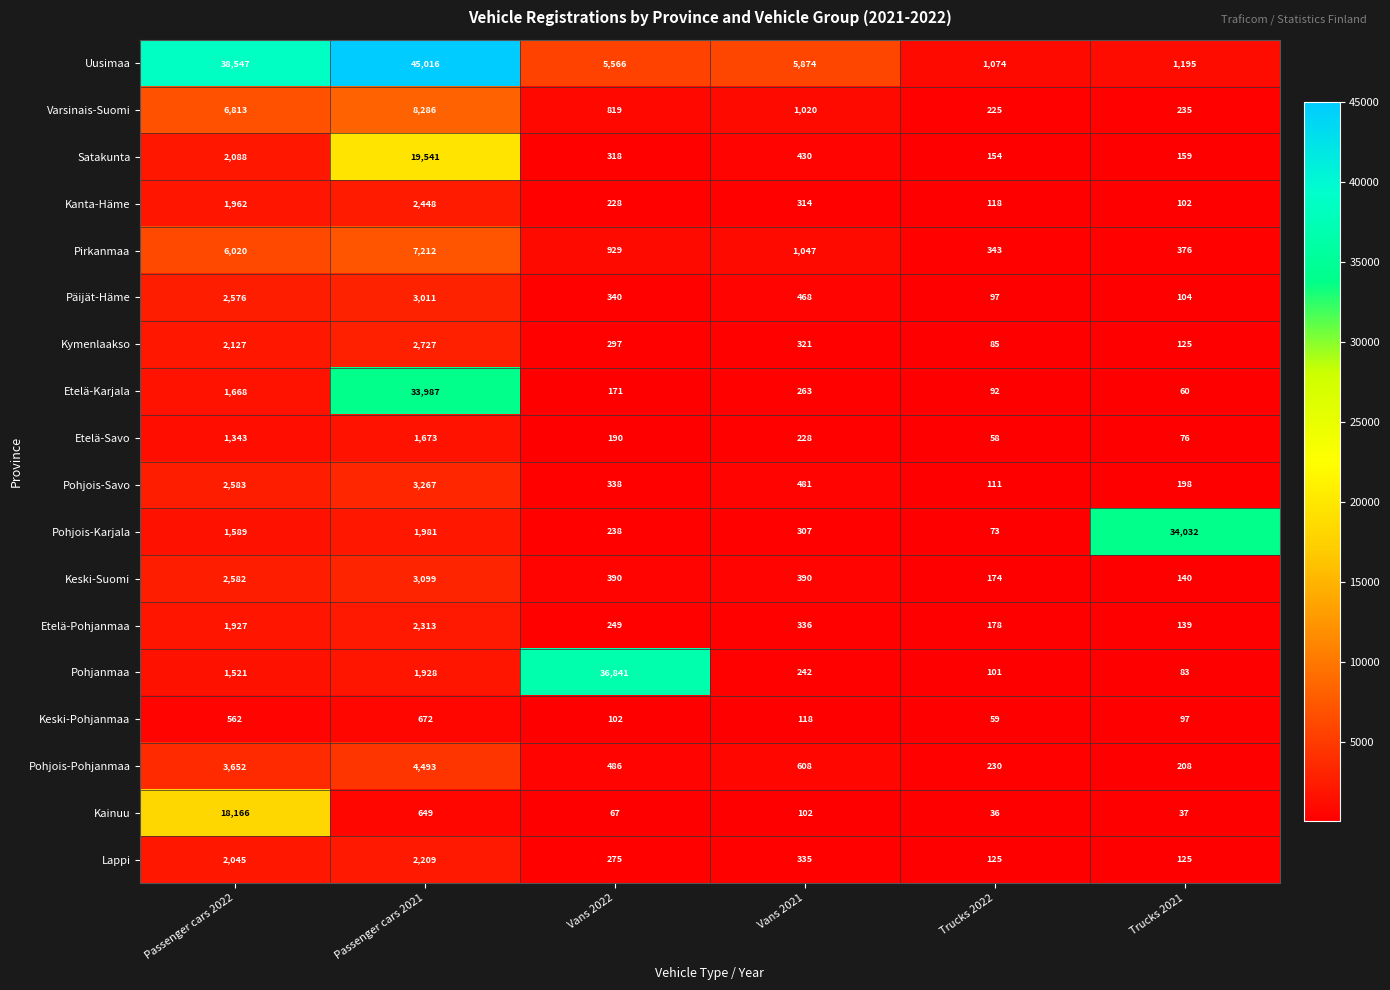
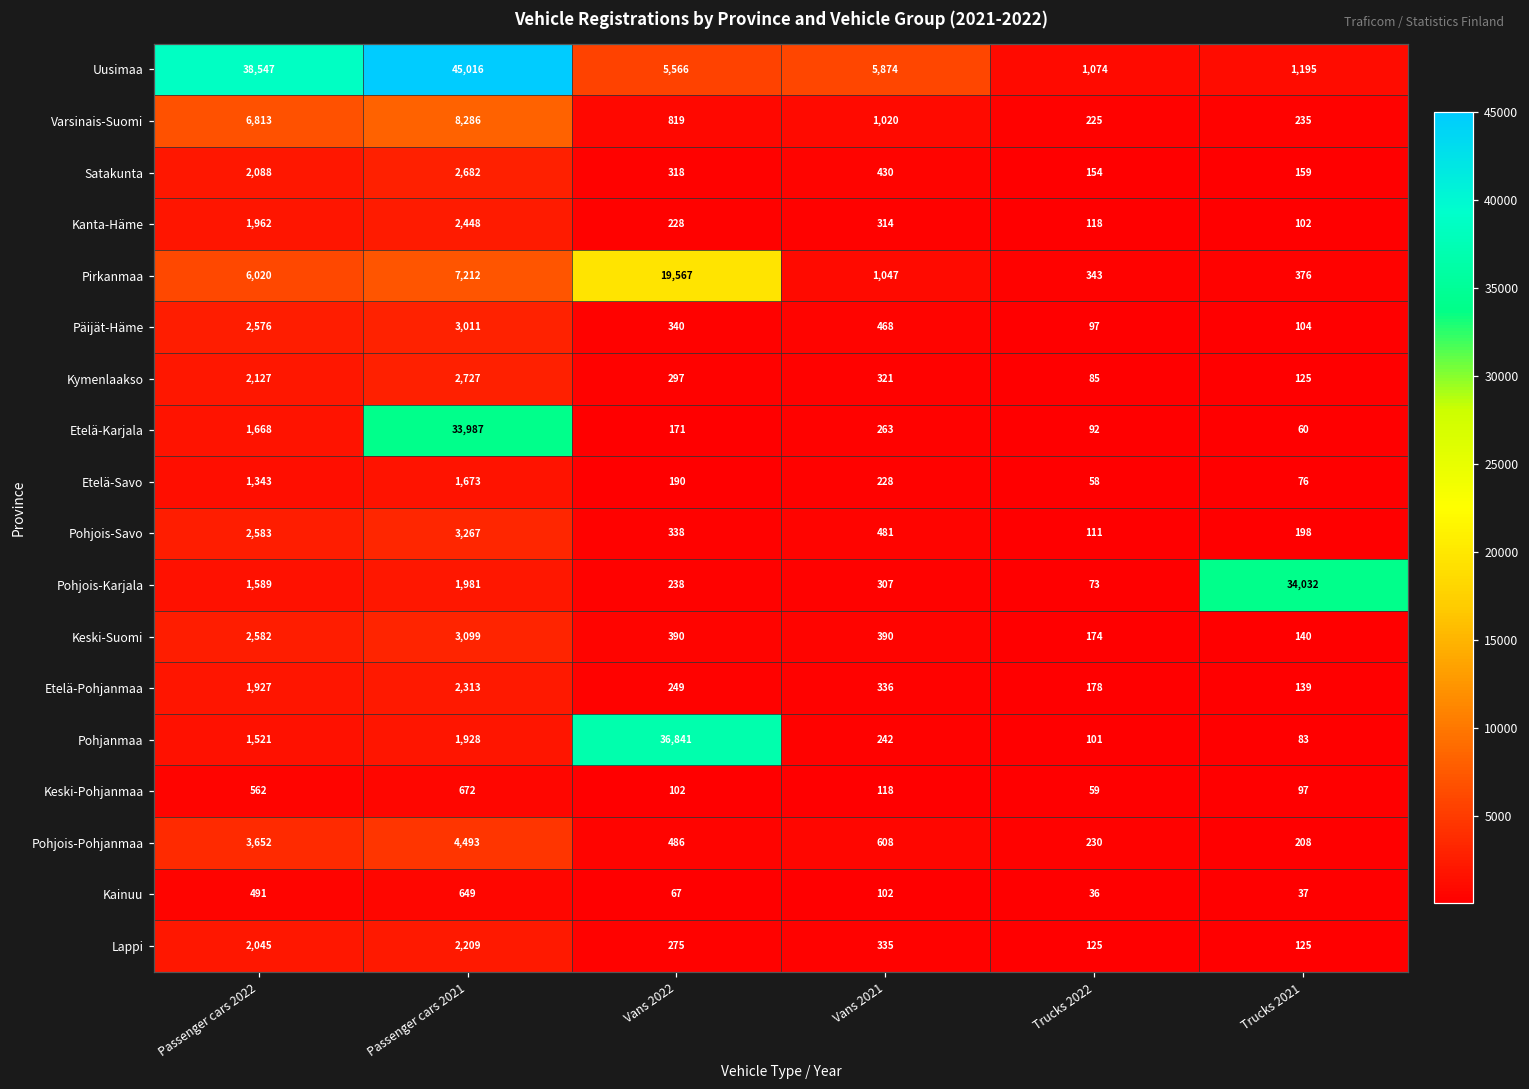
  {
    "Uusimaa": {
      "Passenger cars 2022": "38,547",
      "Passenger cars 2021": "45,016",
      "Vans 2022": "5,566",
      "Vans 2021": "5,874",
      "Trucks 2022": "1,074",
      "Trucks 2021": "1,195"
    },
    "Varsinais-Suomi": {
      "Passenger cars 2022": "6,813",
      "Passenger cars 2021": "8,286",
      "Vans 2022": "819",
      "Vans 2021": "1,020",
      "Trucks 2022": "225",
      "Trucks 2021": "235"
    },
    "Satakunta": {
      "Passenger cars 2022": "2,088",
-     "Passenger cars 2021": "19,541",
+     "Passenger cars 2021": "2,682",
      "Vans 2022": "318",
      "Vans 2021": "430",
      "Trucks 2022": "154",
      "Trucks 2021": "159"
    },
    "Kanta-Häme": {
      "Passenger cars 2022": "1,962",
      "Passenger cars 2021": "2,448",
      "Vans 2022": "228",
      "Vans 2021": "314",
      "Trucks 2022": "118",
      "Trucks 2021": "102"
    },
    "Pirkanmaa": {
      "Passenger cars 2022": "6,020",
      "Passenger cars 2021": "7,212",
-     "Vans 2022": "929",
+     "Vans 2022": "19,567",
      "Vans 2021": "1,047",
      "Trucks 2022": "343",
      "Trucks 2021": "376"
    },
    "Päijät-Häme": {
      "Passenger cars 2022": "2,576",
      "Passenger cars 2021": "3,011",
      "Vans 2022": "340",
      "Vans 2021": "468",
      "Trucks 2022": "97",
      "Trucks 2021": "104"
    },
    "Kymenlaakso": {
      "Passenger cars 2022": "2,127",
      "Passenger cars 2021": "2,727",
      "Vans 2022": "297",
      "Vans 2021": "321",
      "Trucks 2022": "85",
      "Trucks 2021": "125"
    },
    "Etelä-Karjala": {
      "Passenger cars 2022": "1,668",
      "Passenger cars 2021": "33,987",
      "Vans 2022": "171",
      "Vans 2021": "263",
      "Trucks 2022": "92",
      "Trucks 2021": "60"
    },
    "Etelä-Savo": {
      "Passenger cars 2022": "1,343",
      "Passenger cars 2021": "1,673",
      "Vans 2022": "190",
      "Vans 2021": "228",
      "Trucks 2022": "58",
      "Trucks 2021": "76"
    },
    "Pohjois-Savo": {
      "Passenger cars 2022": "2,583",
      "Passenger cars 2021": "3,267",
      "Vans 2022": "338",
      "Vans 2021": "481",
      "Trucks 2022": "111",
      "Trucks 2021": "198"
    },
    "Pohjois-Karjala": {
      "Passenger cars 2022": "1,589",
      "Passenger cars 2021": "1,981",
      "Vans 2022": "238",
      "Vans 2021": "307",
      "Trucks 2022": "73",
      "Trucks 2021": "34,032"
    },
    "Keski-Suomi": {
      "Passenger cars 2022": "2,582",
      "Passenger cars 2021": "3,099",
      "Vans 2022": "390",
      "Vans 2021": "390",
      "Trucks 2022": "174",
      "Trucks 2021": "140"
    },
    "Etelä-Pohjanmaa": {
      "Passenger cars 2022": "1,927",
      "Passenger cars 2021": "2,313",
      "Vans 2022": "249",
      "Vans 2021": "336",
      "Trucks 2022": "178",
      "Trucks 2021": "139"
    },
    "Pohjanmaa": {
      "Passenger cars 2022": "1,521",
      "Passenger cars 2021": "1,928",
      "Vans 2022": "36,841",
      "Vans 2021": "242",
      "Trucks 2022": "101",
      "Trucks 2021": "83"
    },
    "Keski-Pohjanmaa": {
      "Passenger cars 2022": "562",
      "Passenger cars 2021": "672",
      "Vans 2022": "102",
      "Vans 2021": "118",
      "Trucks 2022": "59",
      "Trucks 2021": "97"
    },
    "Pohjois-Pohjanmaa": {
      "Passenger cars 2022": "3,652",
      "Passenger cars 2021": "4,493",
      "Vans 2022": "486",
      "Vans 2021": "608",
      "Trucks 2022": "230",
      "Trucks 2021": "208"
    },
    "Kainuu": {
-     "Passenger cars 2022": "18,166",
+     "Passenger cars 2022": "491",
      "Passenger cars 2021": "649",
      "Vans 2022": "67",
      "Vans 2021": "102",
      "Trucks 2022": "36",
      "Trucks 2021": "37"
    },
    "Lappi": {
      "Passenger cars 2022": "2,045",
      "Passenger cars 2021": "2,209",
      "Vans 2022": "275",
      "Vans 2021": "335",
      "Trucks 2022": "125",
      "Trucks 2021": "125"
    }
  }
